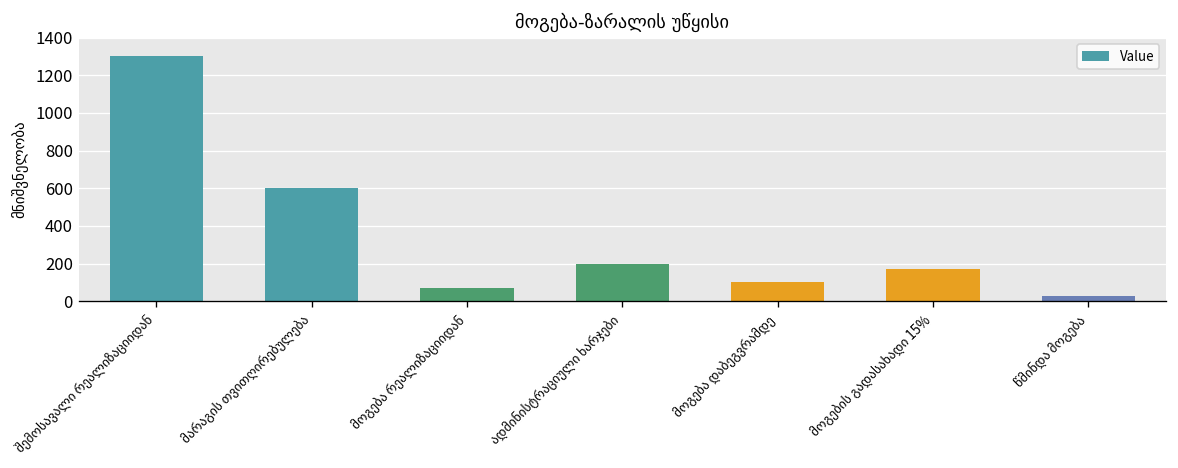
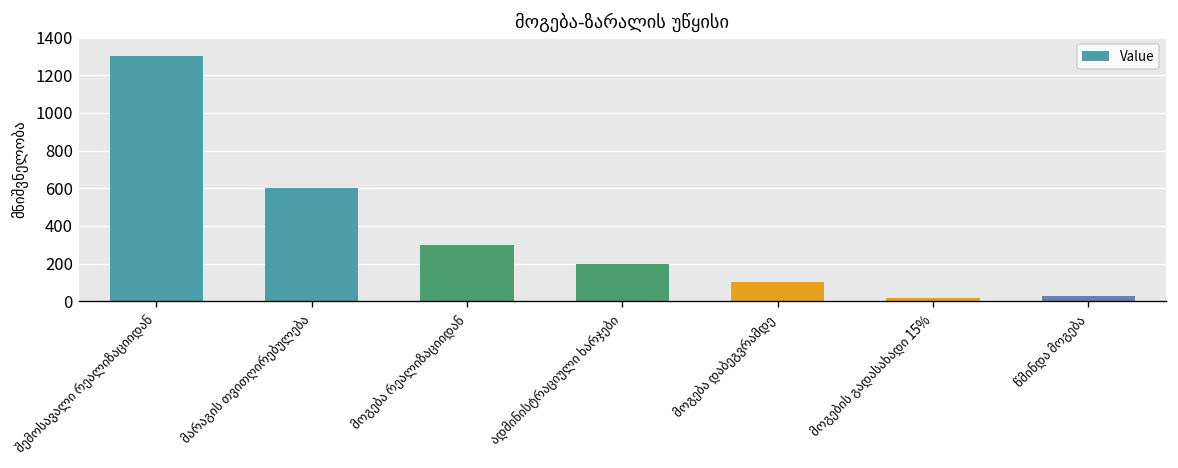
  {
    "შემოსავალი რეალიზაციიდან": 1300,
    "მარაგის თვითღირებულება": 600,
-   "მოგება რეალიზაციიდან": 70,
+   "მოგება რეალიზაციიდან": 300,
    "ადმინისტრაციული ხარჯები": 200,
    "მოგება დაბეგვრამდე": 100,
-   "მოგების გადასახადი 15%": 170,
+   "მოგების გადასახადი 15%": 20,
    "წმინდა მოგება": 30
  }
